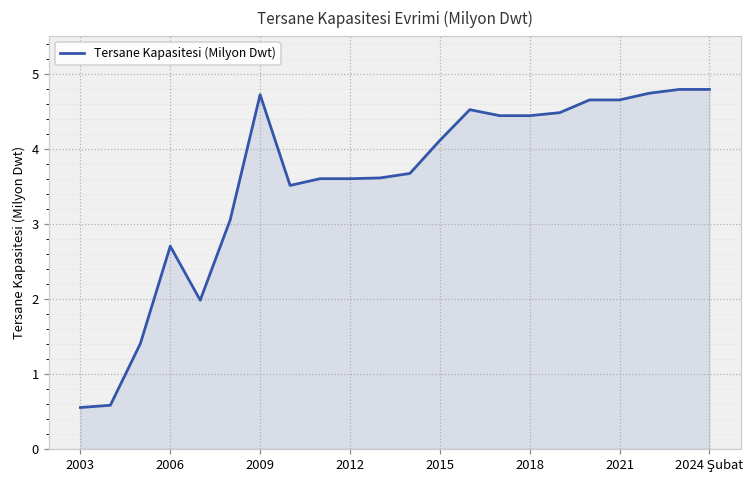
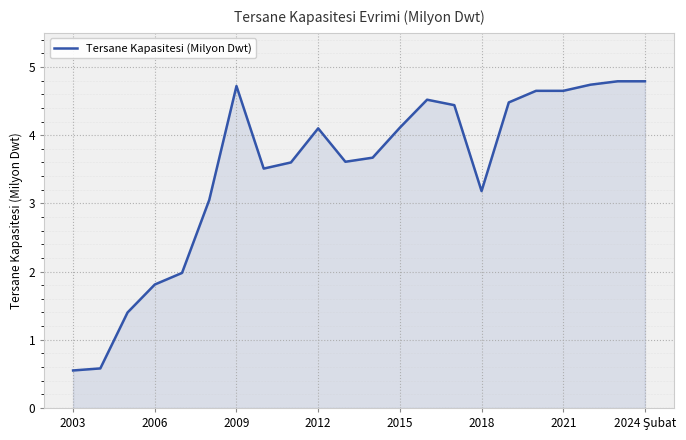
  {
    "2003": 0.6,
-   "2006": 2.7,
+   "2006": 1.8,
    "2009": 4.7,
-   "2012": 3.6,
+   "2012": 4.1,
    "2015": 4.1,
-   "2018": 4.4,
+   "2018": 3.2,
    "2021": 4.7,
    "2024 Şubat": 4.8
  }
